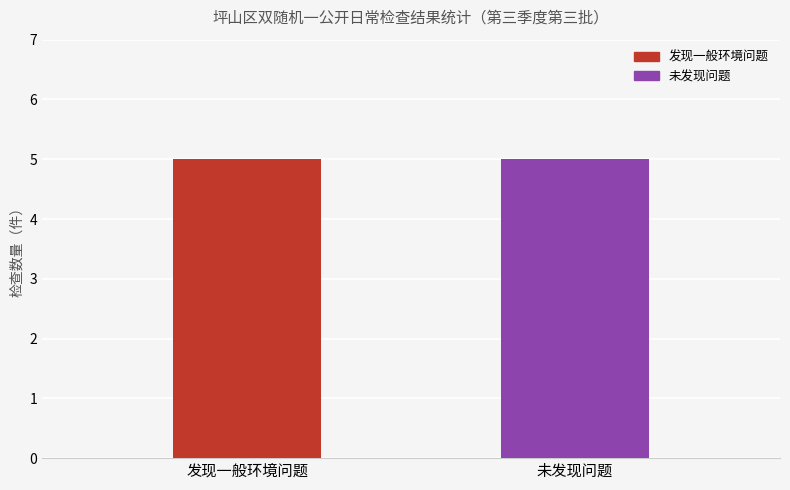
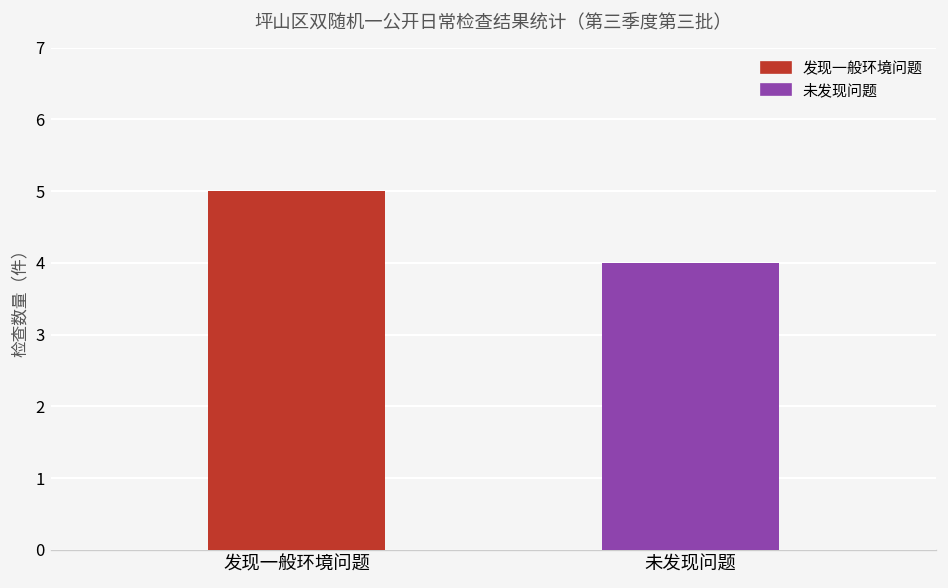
  {
    "发现一般环境问题": 5,
-   "未发现问题": 5
+   "未发现问题": 4
  }
